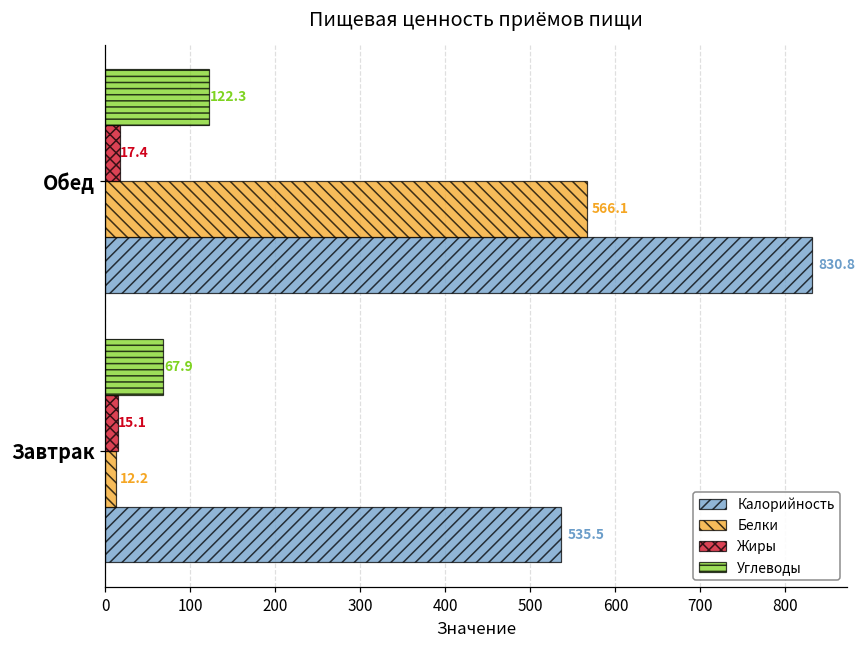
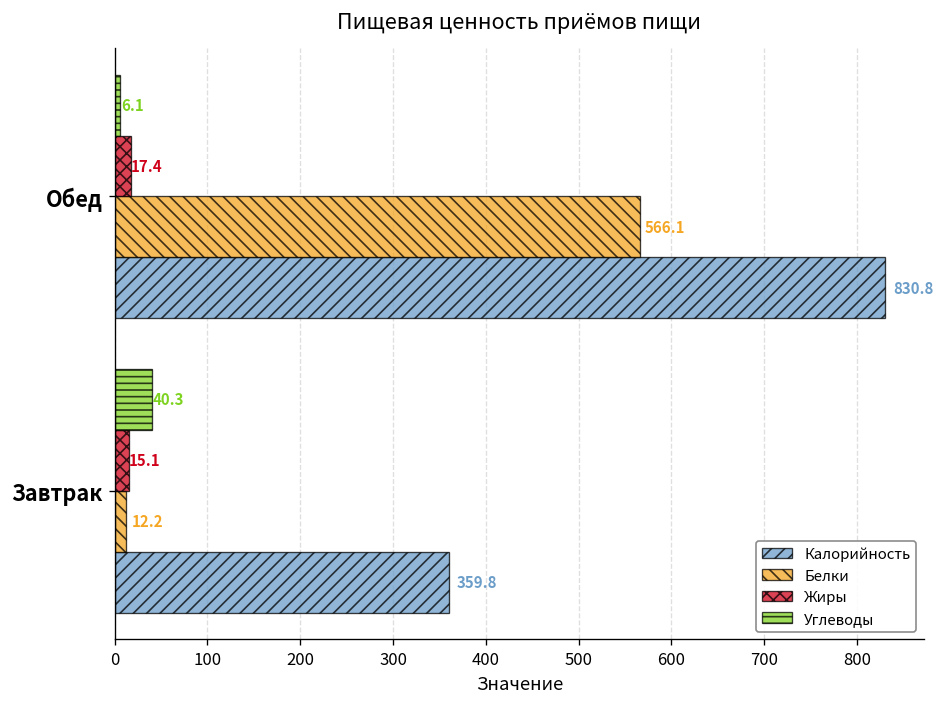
  {
    "Калорийность": {
      "Обед": 830.8,
-     "Завтрак": 535.5
+     "Завтрак": 359.8
    },
    "Белки": {
      "Обед": 566.1,
      "Завтрак": 12.2
    },
    "Жиры": {
      "Обед": 17.4,
      "Завтрак": 15.1
    },
    "Углеводы": {
-     "Обед": 122.3,
-     "Завтрак": 67.9
+     "Обед": 6.1,
+     "Завтрак": 40.3
    }
  }
